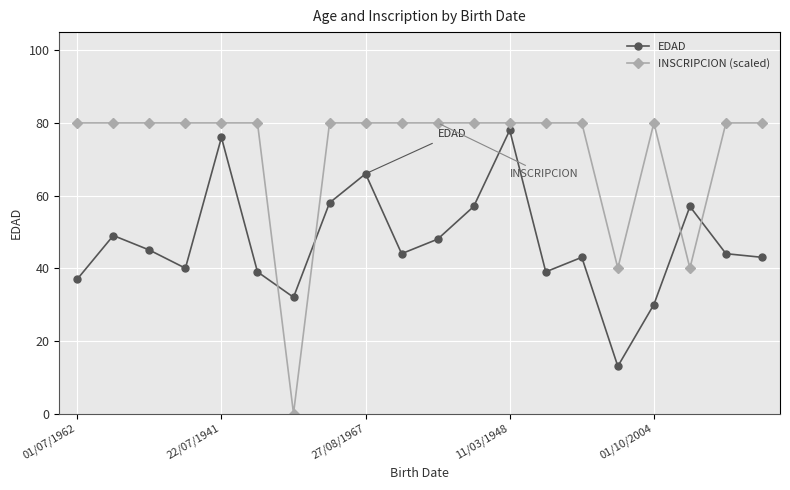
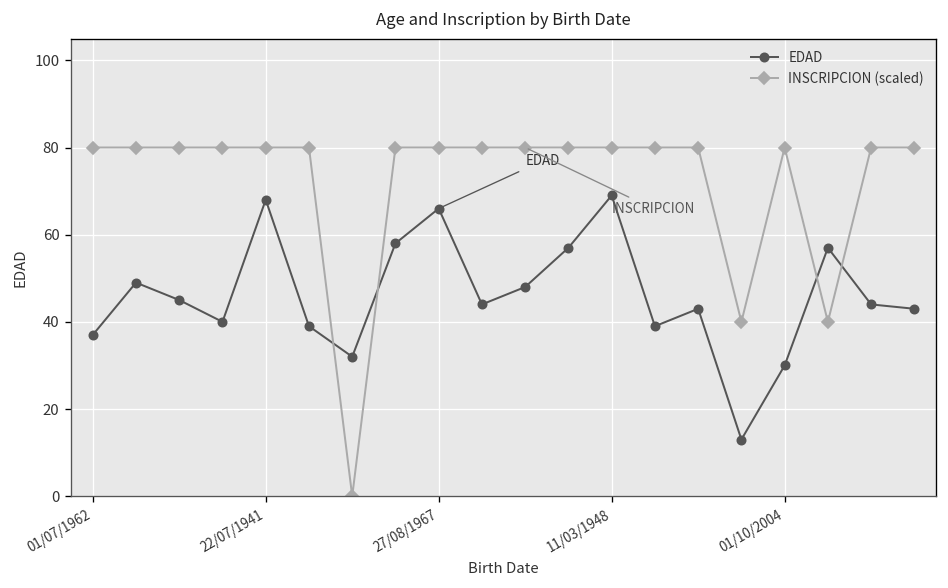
  {
    "EDAD": {
      "01/07/1962": 37,
-     "22/07/1941": 76,
+     "22/07/1941": 68,
      "27/08/1967": 66,
-     "11/03/1948": 78,
+     "11/03/1948": 69,
      "01/10/2004": 30
    },
    "INSCRIPCION (scaled)": {
      "01/07/1962": 80,
      "22/07/1941": 80,
      "27/08/1967": 80,
      "11/03/1948": 80,
      "01/10/2004": 80
    }
  }
